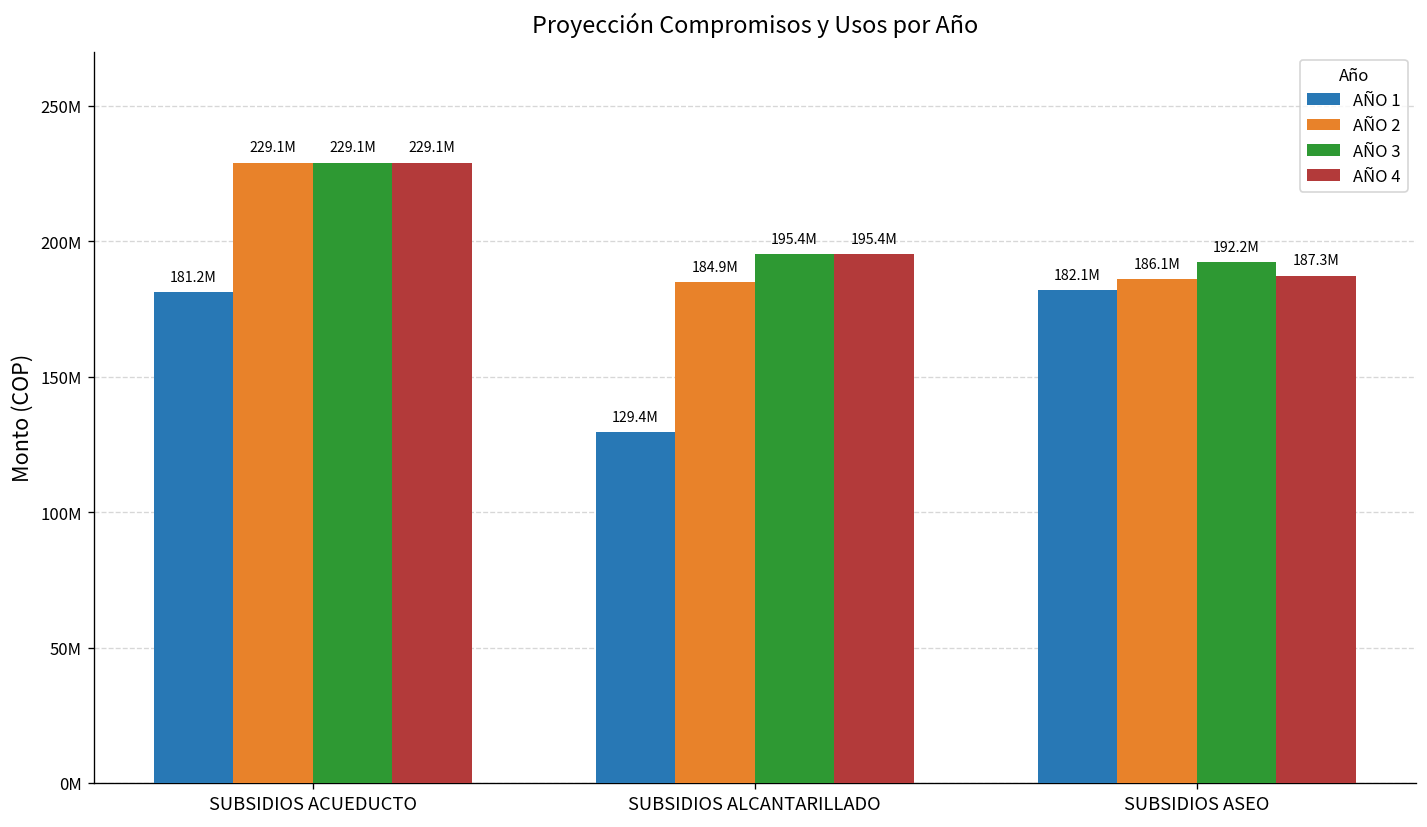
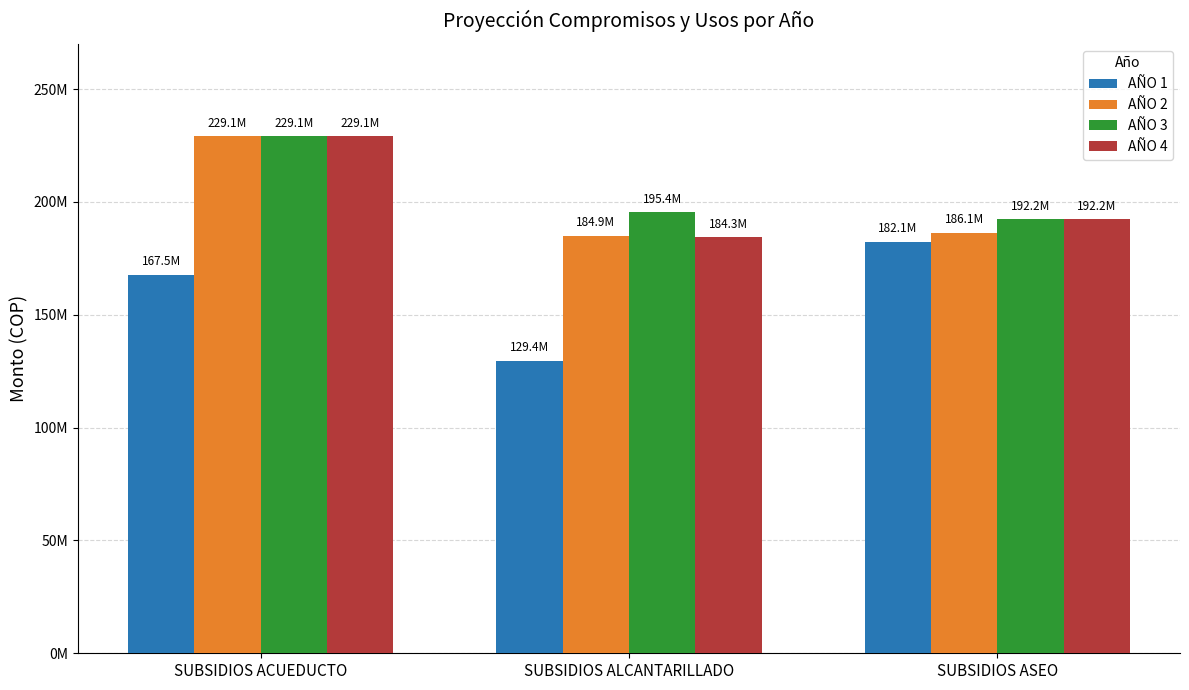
  {
    "AÑO 1": {
-     "SUBSIDIOS ACUEDUCTO": "181.2M",
+     "SUBSIDIOS ACUEDUCTO": "167.5M",
      "SUBSIDIOS ALCANTARILLADO": "129.4M",
      "SUBSIDIOS ASEO": "182.1M"
    },
    "AÑO 2": {
      "SUBSIDIOS ACUEDUCTO": "229.1M",
      "SUBSIDIOS ALCANTARILLADO": "184.9M",
      "SUBSIDIOS ASEO": "186.1M"
    },
    "AÑO 3": {
      "SUBSIDIOS ACUEDUCTO": "229.1M",
      "SUBSIDIOS ALCANTARILLADO": "195.4M",
      "SUBSIDIOS ASEO": "192.2M"
    },
    "AÑO 4": {
      "SUBSIDIOS ACUEDUCTO": "229.1M",
-     "SUBSIDIOS ALCANTARILLADO": "195.4M",
-     "SUBSIDIOS ASEO": "187.3M"
+     "SUBSIDIOS ALCANTARILLADO": "184.3M",
+     "SUBSIDIOS ASEO": "192.2M"
    }
  }
